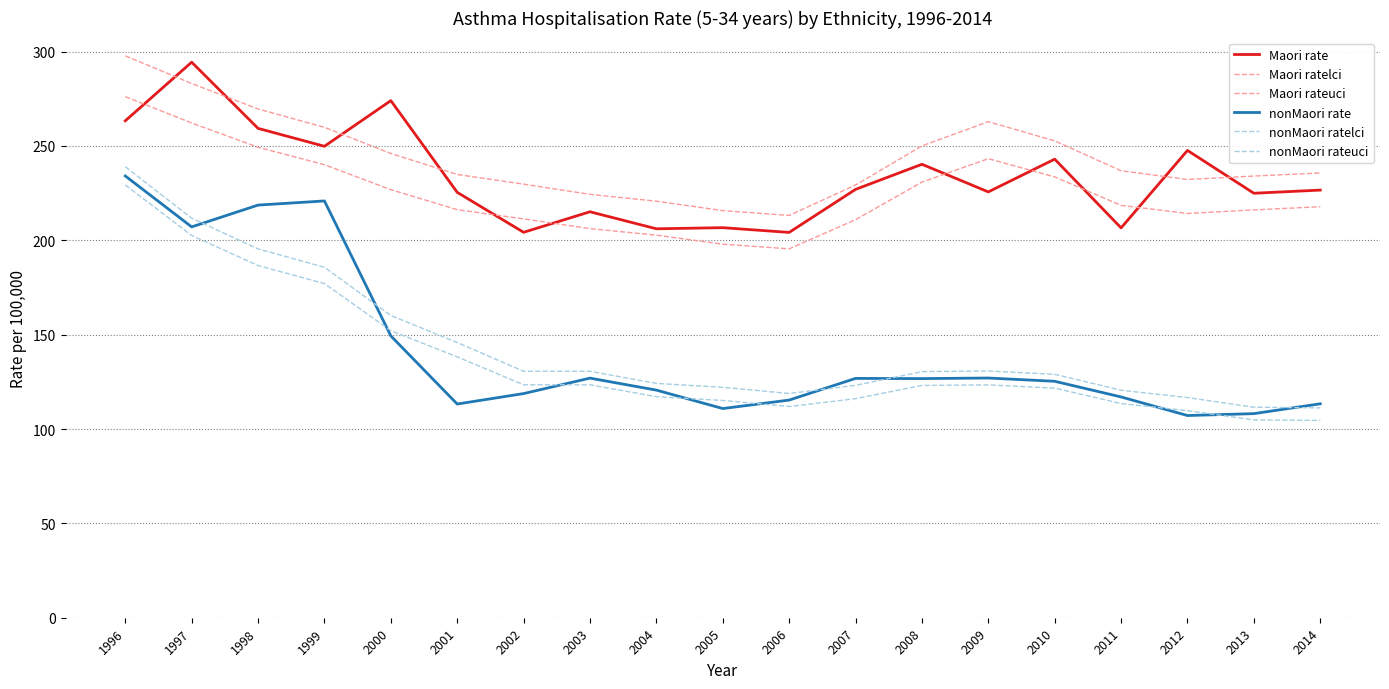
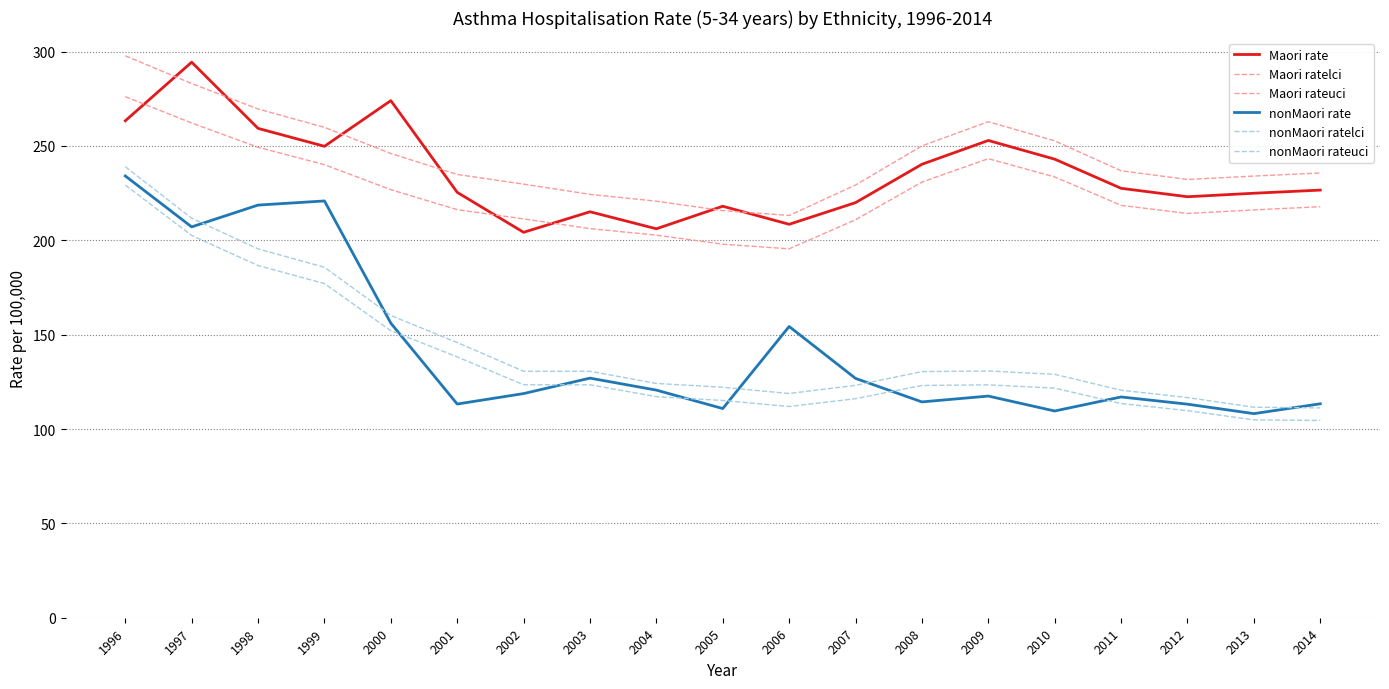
  {
    "Maori rate": {
      "1996": 263,
      "1997": 294,
      "1998": 259,
      "1999": 250,
      "2000": 274,
      "2001": 225,
      "2002": 204,
      "2003": 215,
      "2004": 206,
-     "2005": 207,
-     "2006": 204,
-     "2007": 227,
+     "2005": 218,
+     "2006": 208,
+     "2007": 220,
      "2008": 240,
-     "2009": 226,
+     "2009": 253,
      "2010": 243,
-     "2011": 207,
-     "2012": 248,
+     "2011": 228,
+     "2012": 223,
      "2013": 225,
      "2014": 227
    },
    "nonMaori rate": {
      "1996": 234,
      "1997": 207,
      "1998": 219,
      "1999": 221,
-     "2000": 149,
+     "2000": 156,
      "2001": 113,
      "2002": 119,
      "2003": 127,
      "2004": 121,
      "2005": 111,
-     "2006": 115,
+     "2006": 154,
      "2007": 127,
-     "2008": 127,
-     "2009": 127,
-     "2010": 125,
+     "2008": 114,
+     "2009": 117,
+     "2010": 110,
      "2011": 117,
-     "2012": 107,
+     "2012": 113,
      "2013": 108,
      "2014": 113
    }
  }
